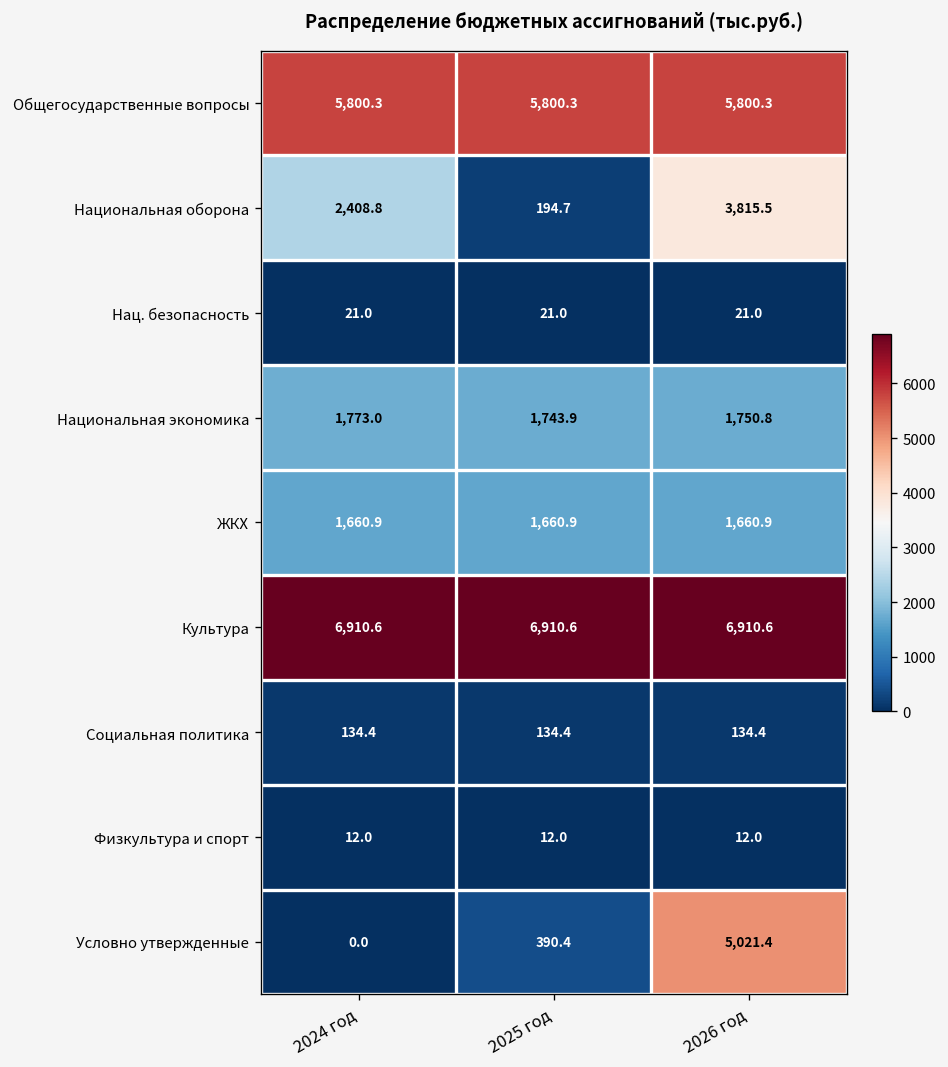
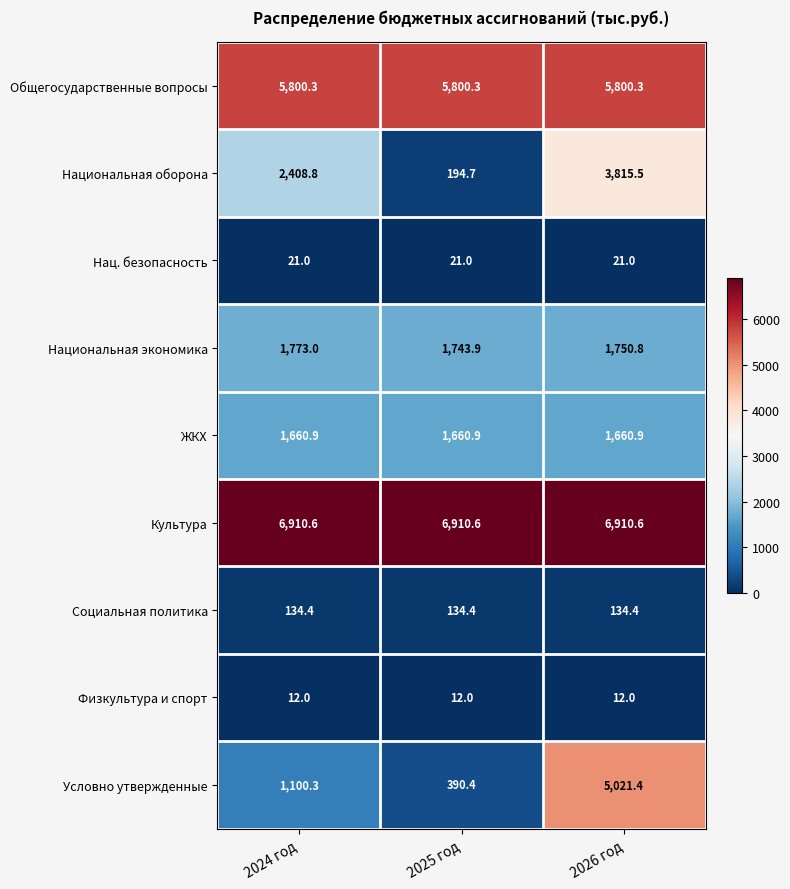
  {
    "Общегосударственные вопросы": {
      "2024 год": "5,800.3",
      "2025 год": "5,800.3",
      "2026 год": "5,800.3"
    },
    "Национальная оборона": {
      "2024 год": "2,408.8",
      "2025 год": "194.7",
      "2026 год": "3,815.5"
    },
    "Нац. безопасность": {
      "2024 год": "21.0",
      "2025 год": "21.0",
      "2026 год": "21.0"
    },
    "Национальная экономика": {
      "2024 год": "1,773.0",
      "2025 год": "1,743.9",
      "2026 год": "1,750.8"
    },
    "ЖКХ": {
      "2024 год": "1,660.9",
      "2025 год": "1,660.9",
      "2026 год": "1,660.9"
    },
    "Культура": {
      "2024 год": "6,910.6",
      "2025 год": "6,910.6",
      "2026 год": "6,910.6"
    },
    "Социальная политика": {
      "2024 год": "134.4",
      "2025 год": "134.4",
      "2026 год": "134.4"
    },
    "Физкультура и спорт": {
      "2024 год": "12.0",
      "2025 год": "12.0",
      "2026 год": "12.0"
    },
    "Условно утвержденные": {
-     "2024 год": "0.0",
+     "2024 год": "1,100.3",
      "2025 год": "390.4",
      "2026 год": "5,021.4"
    }
  }
